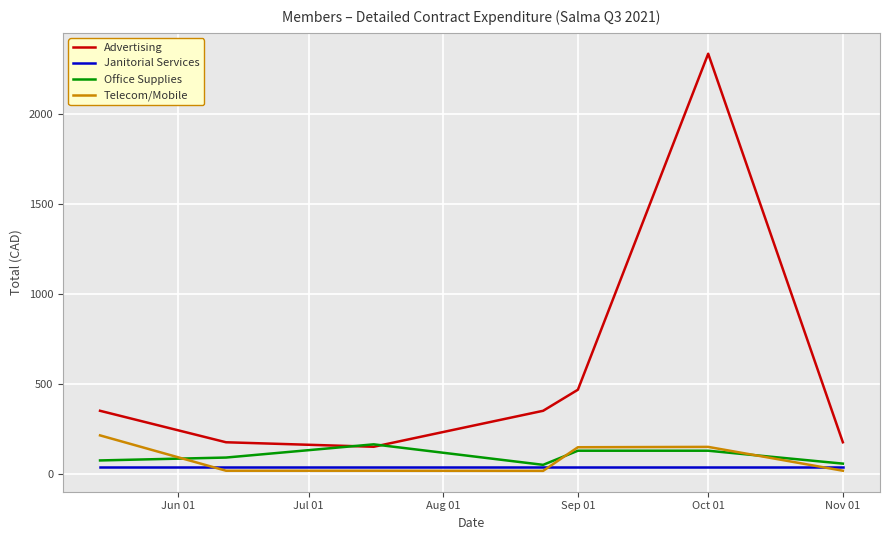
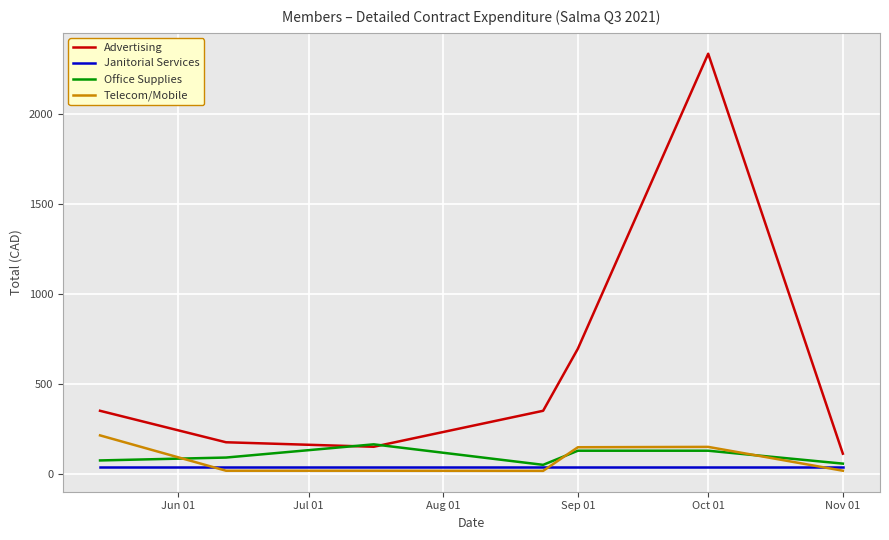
  {
    "Advertising": {
-     "Sep 01": 470,
+     "Sep 01": 700,
      "Oct 01": 2340,
-     "Nov 01": 180
+     "Nov 01": 110
    },
    "Janitorial Services": {
      "Sep 01": 40,
      "Oct 01": 40,
      "Nov 01": 40
    },
    "Office Supplies": {
      "Sep 01": 130,
      "Oct 01": 130,
      "Nov 01": 60
    },
    "Telecom/Mobile": {
      "Sep 01": 150,
      "Oct 01": 150,
      "Nov 01": 20
    }
  }
